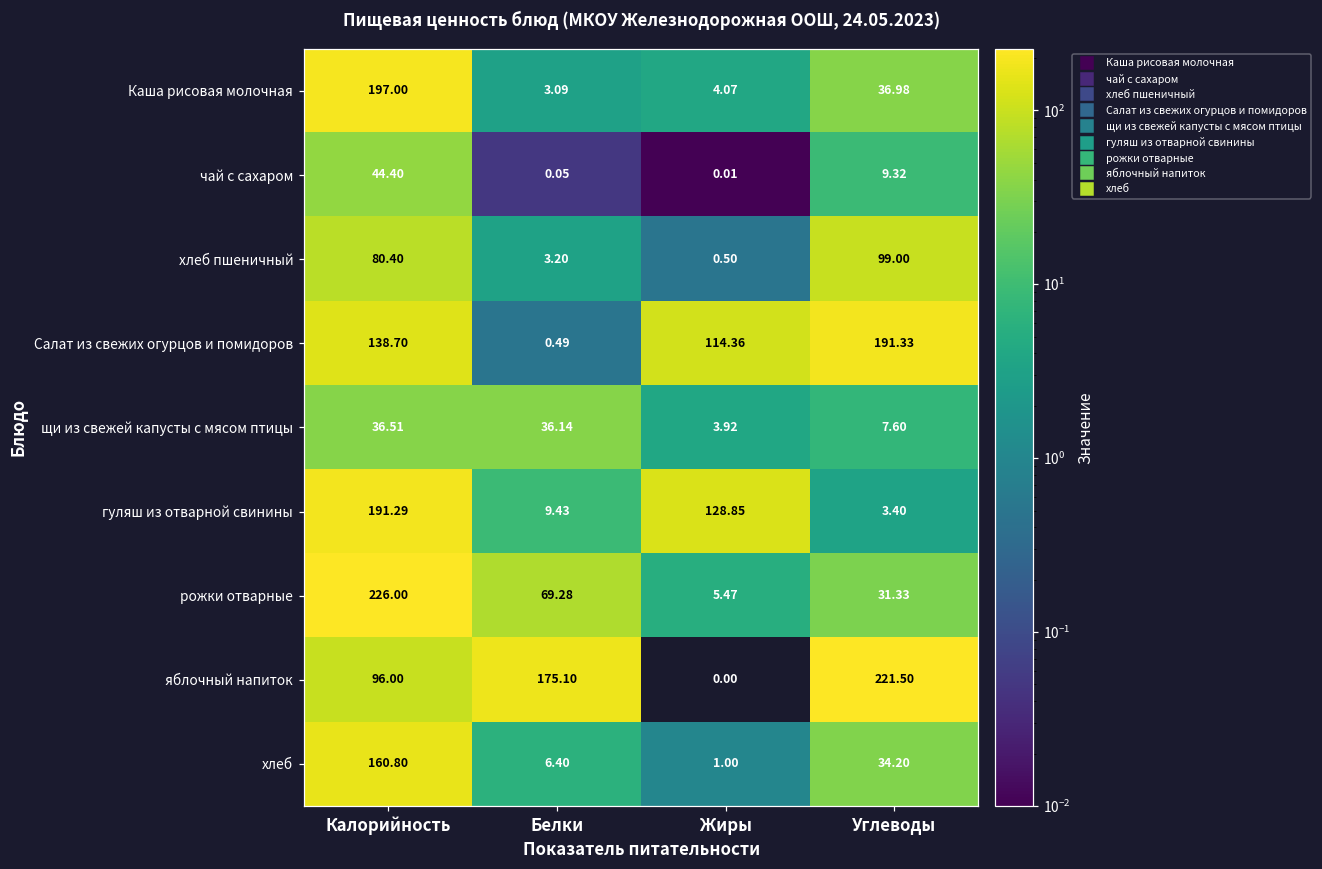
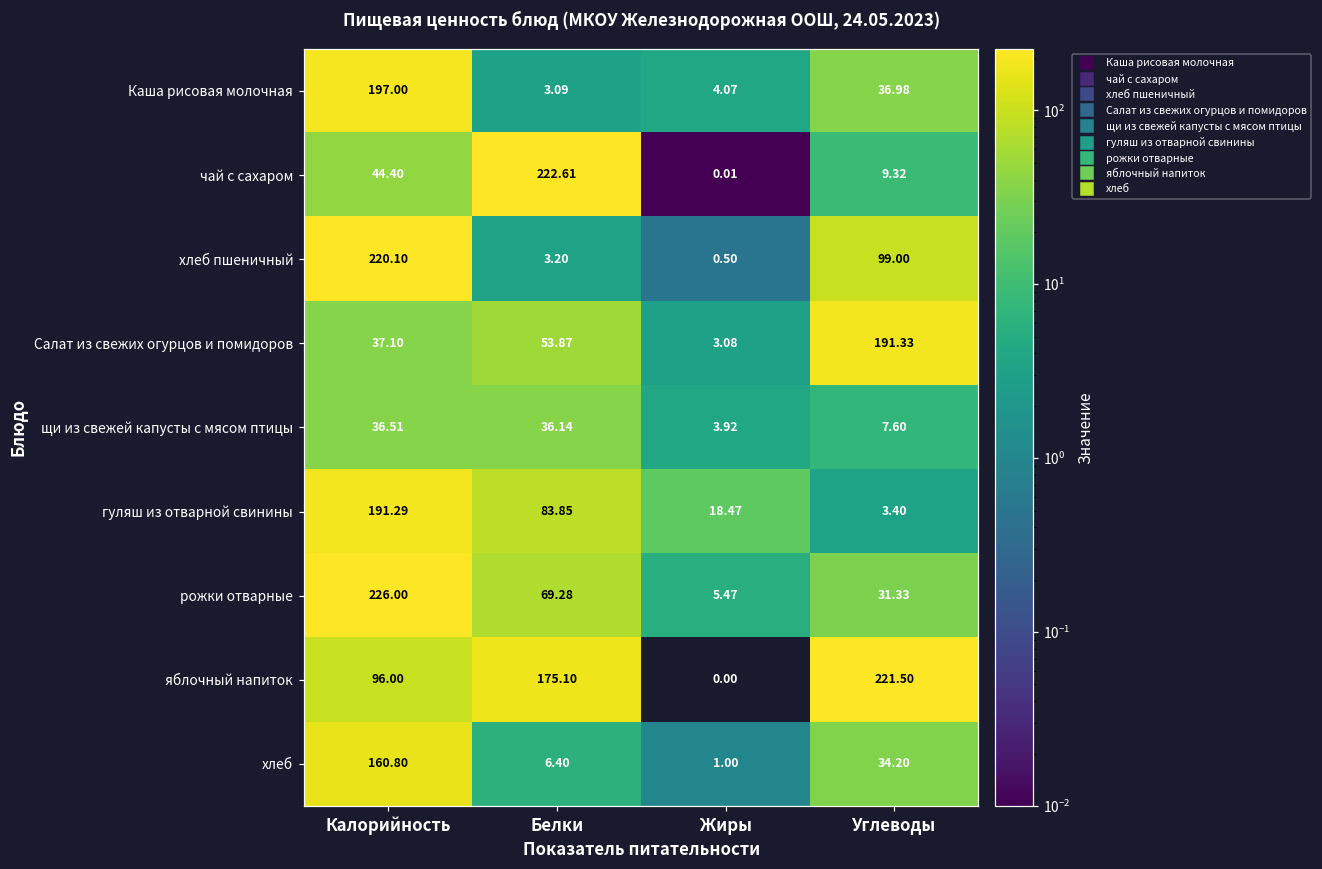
  {
    "Каша рисовая молочная": {
      "Калорийность": 197.00,
      "Белки": 3.09,
      "Жиры": 4.07,
      "Углеводы": 36.98
    },
    "чай с сахаром": {
      "Калорийность": 44.40,
-     "Белки": 0.05,
+     "Белки": 222.61,
      "Жиры": 0.01,
      "Углеводы": 9.32
    },
    "хлеб пшеничный": {
-     "Калорийность": 80.40,
+     "Калорийность": 220.10,
      "Белки": 3.20,
      "Жиры": 0.50,
      "Углеводы": 99.00
    },
    "Салат из свежих огурцов и помидоров": {
-     "Калорийность": 138.70,
-     "Белки": 0.49,
-     "Жиры": 114.36,
+     "Калорийность": 37.10,
+     "Белки": 53.87,
+     "Жиры": 3.08,
      "Углеводы": 191.33
    },
    "щи из свежей капусты с мясом птицы": {
      "Калорийность": 36.51,
      "Белки": 36.14,
      "Жиры": 3.92,
      "Углеводы": 7.60
    },
    "гуляш из отварной свинины": {
      "Калорийность": 191.29,
-     "Белки": 9.43,
-     "Жиры": 128.85,
+     "Белки": 83.85,
+     "Жиры": 18.47,
      "Углеводы": 3.40
    },
    "рожки отварные": {
      "Калорийность": 226.00,
      "Белки": 69.28,
      "Жиры": 5.47,
      "Углеводы": 31.33
    },
    "яблочный напиток": {
      "Калорийность": 96.00,
      "Белки": 175.10,
      "Жиры": 0.00,
      "Углеводы": 221.50
    },
    "хлеб": {
      "Калорийность": 160.80,
      "Белки": 6.40,
      "Жиры": 1.00,
      "Углеводы": 34.20
    }
  }
